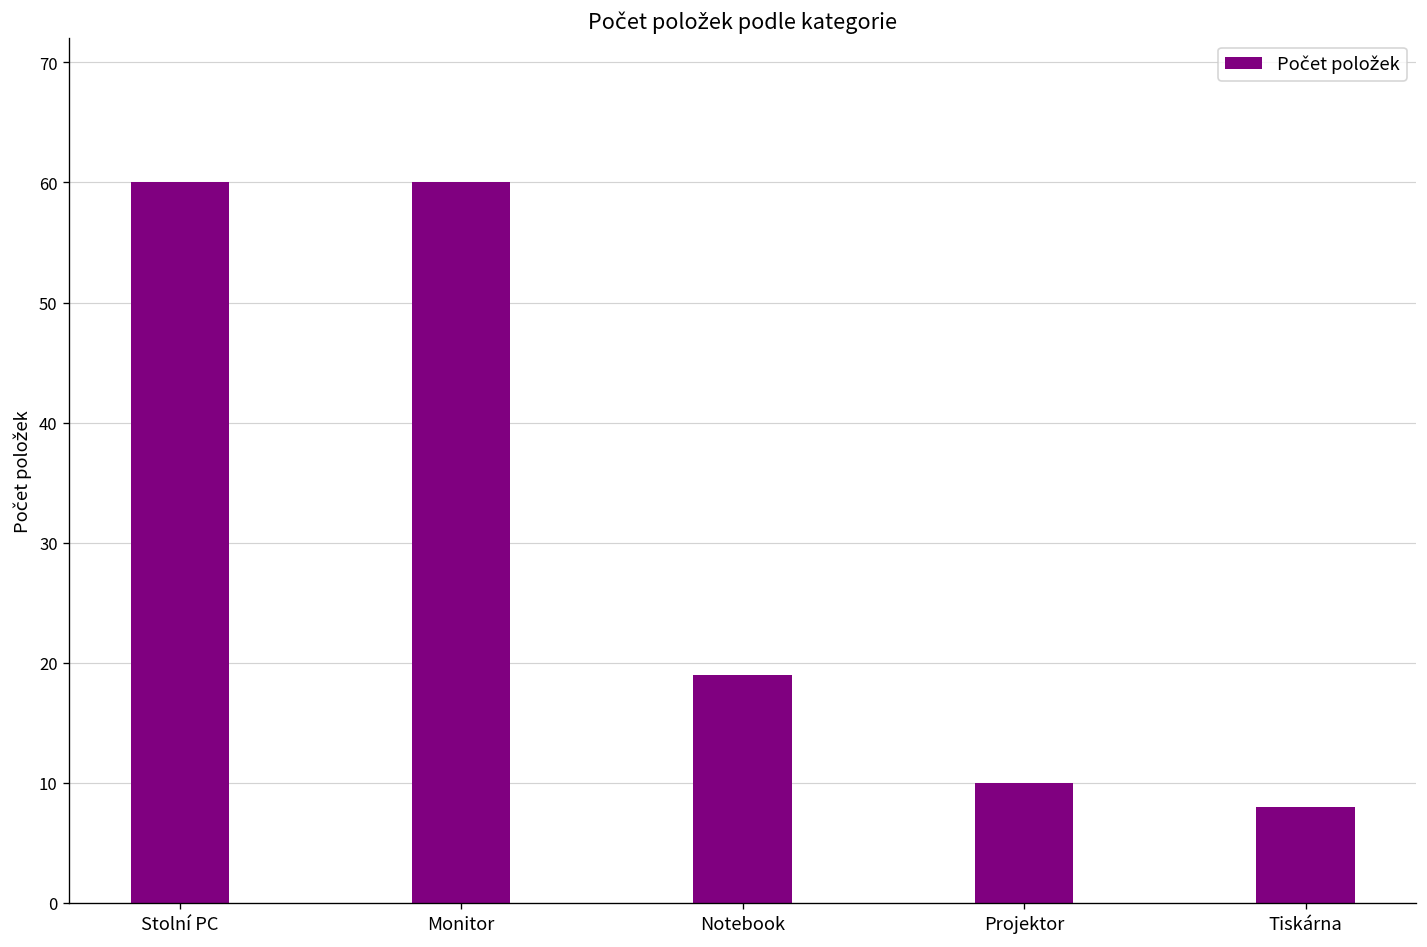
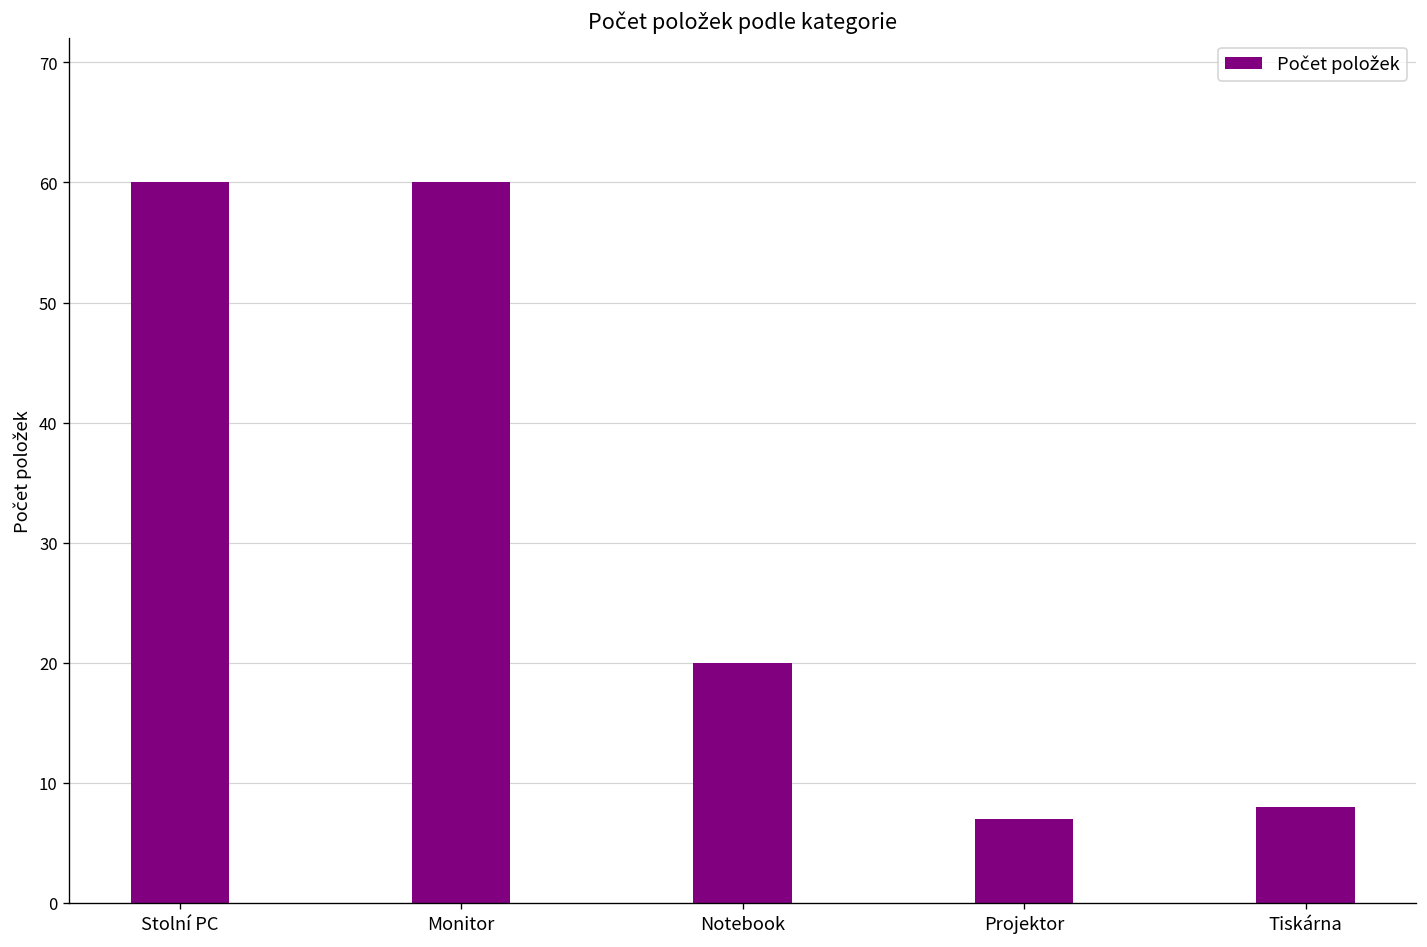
  {
    "Stolní PC": 60,
    "Monitor": 60,
-   "Notebook": 19,
-   "Projektor": 10,
+   "Notebook": 20,
+   "Projektor": 7,
    "Tiskárna": 8
  }
